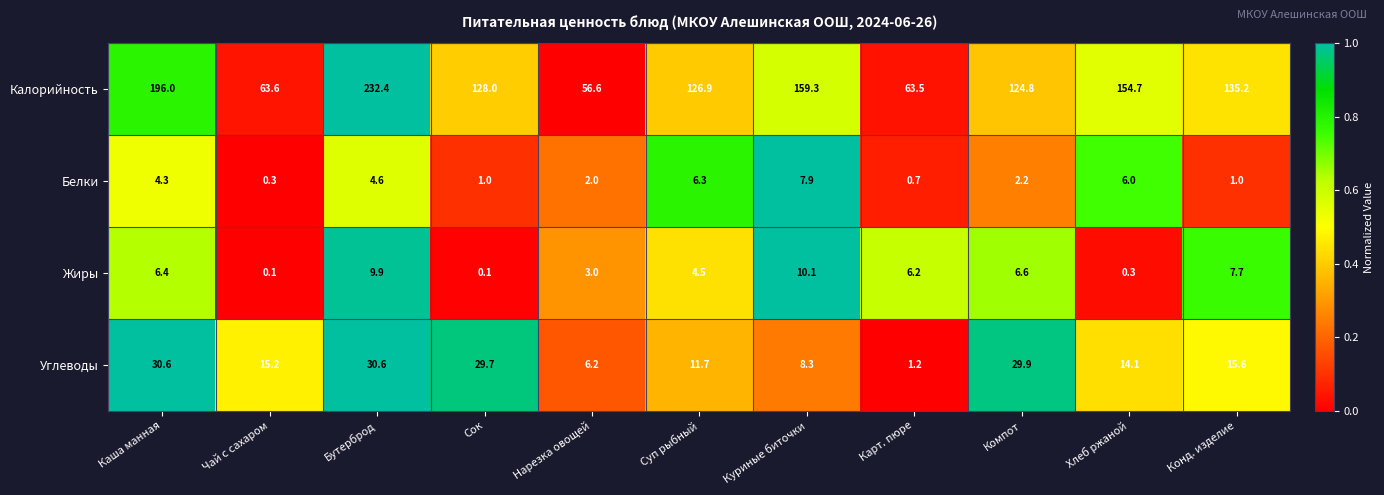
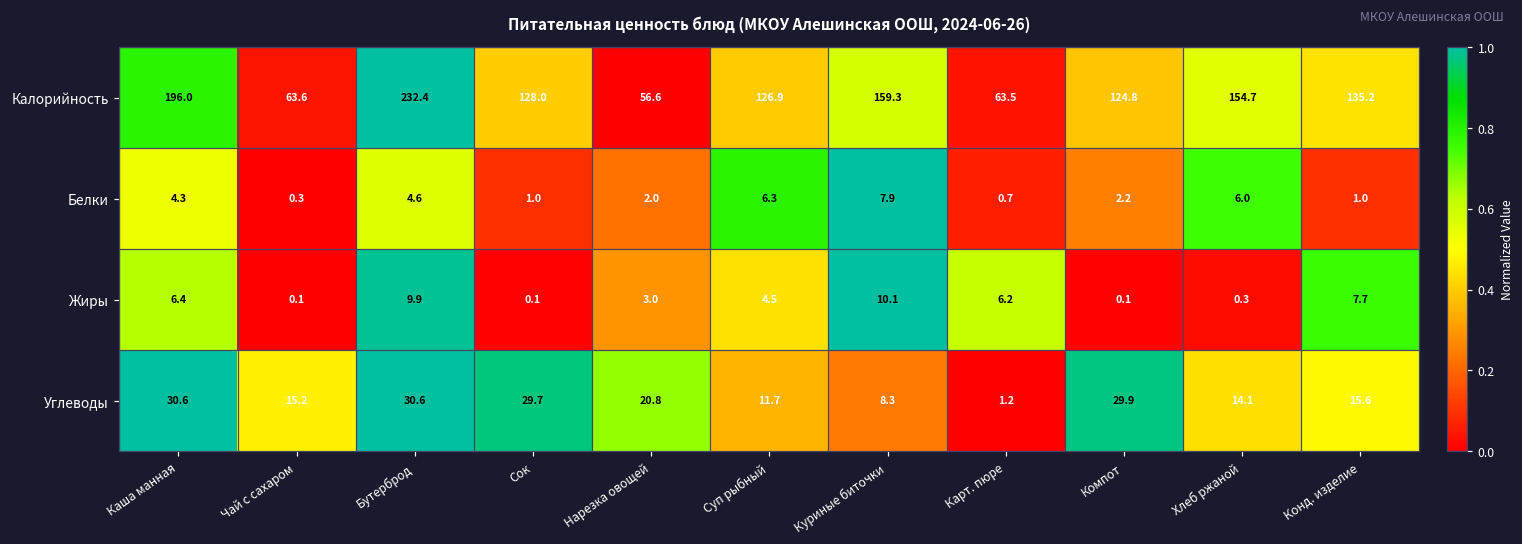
  {
    "Калорийность": {
      "Каша манная": 196.0,
      "Чай с сахаром": 63.6,
      "Бутерброд": 232.4,
      "Сок": 128.0,
      "Нарезка овощей": 56.6,
      "Суп рыбный": 126.9,
      "Куриные биточки": 159.3,
      "Карт. пюре": 63.5,
      "Компот": 124.8,
      "Хлеб ржаной": 154.7,
      "Конд. изделие": 135.2
    },
    "Белки": {
      "Каша манная": 4.3,
      "Чай с сахаром": 0.3,
      "Бутерброд": 4.6,
      "Сок": 1.0,
      "Нарезка овощей": 2.0,
      "Суп рыбный": 6.3,
      "Куриные биточки": 7.9,
      "Карт. пюре": 0.7,
      "Компот": 2.2,
      "Хлеб ржаной": 6.0,
      "Конд. изделие": 1.0
    },
    "Жиры": {
      "Каша манная": 6.4,
      "Чай с сахаром": 0.1,
      "Бутерброд": 9.9,
      "Сок": 0.1,
      "Нарезка овощей": 3.0,
      "Суп рыбный": 4.5,
      "Куриные биточки": 10.1,
      "Карт. пюре": 6.2,
-     "Компот": 6.6,
+     "Компот": 0.1,
      "Хлеб ржаной": 0.3,
      "Конд. изделие": 7.7
    },
    "Углеводы": {
      "Каша манная": 30.6,
      "Чай с сахаром": 15.2,
      "Бутерброд": 30.6,
      "Сок": 29.7,
-     "Нарезка овощей": 6.2,
+     "Нарезка овощей": 20.8,
      "Суп рыбный": 11.7,
      "Куриные биточки": 8.3,
      "Карт. пюре": 1.2,
      "Компот": 29.9,
      "Хлеб ржаной": 14.1,
      "Конд. изделие": 15.6
    }
  }
